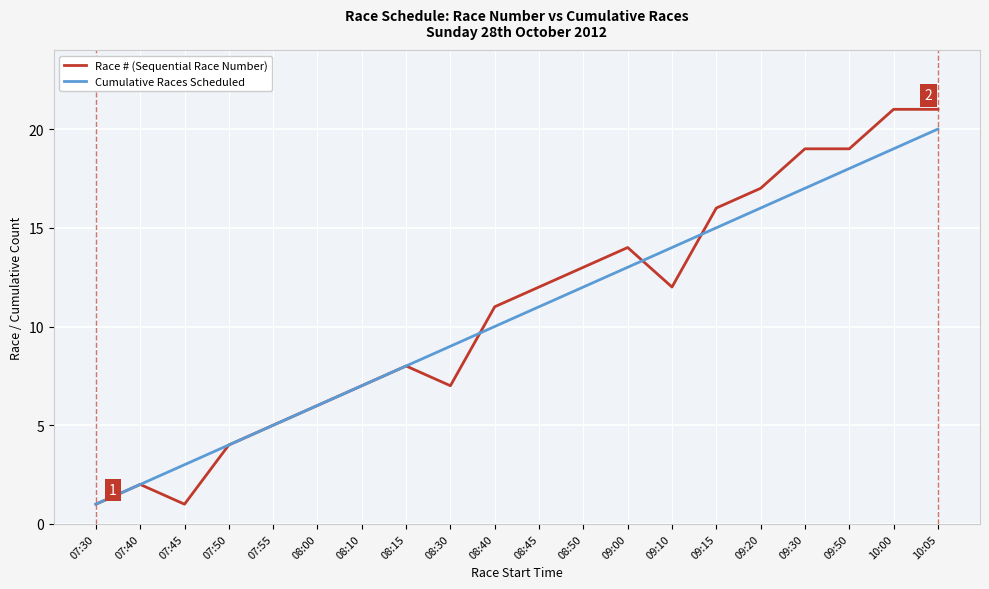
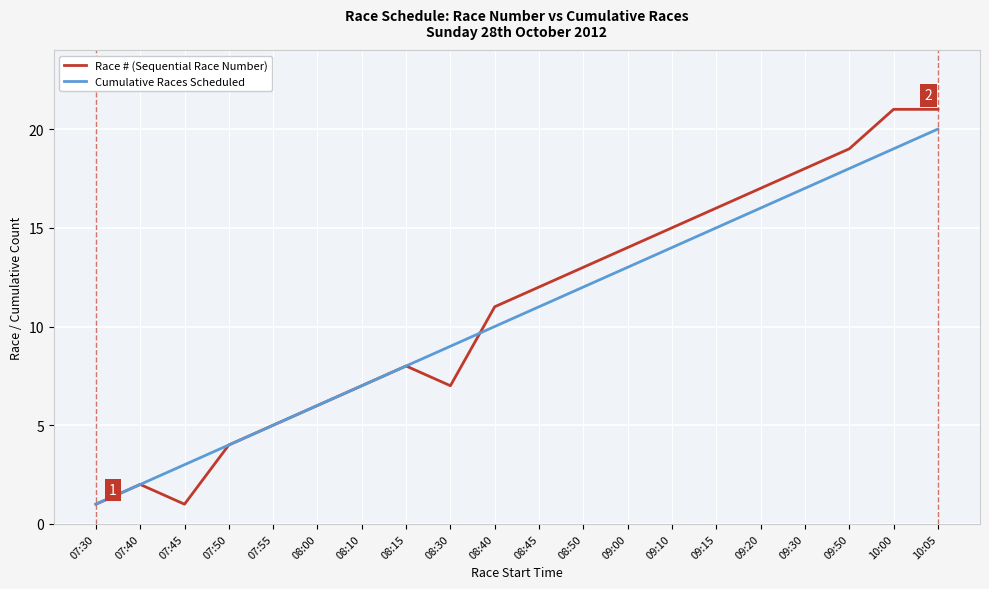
  {
    "Race # (Sequential Race Number)": {
      "07:45": 1,
      "08:30": 7,
      "08:40": 11,
      "08:45": 12,
      "08:50": 13,
      "09:00": 14,
-     "09:10": 12,
+     "09:10": 15,
      "09:15": 16,
      "09:20": 17,
-     "09:30": 19,
+     "09:30": 18,
      "09:50": 19,
      "10:00": 21
    },
    "Cumulative Races Scheduled": {
      "07:45": 3,
      "08:30": 9,
      "08:40": 10,
      "08:45": 11,
      "08:50": 12,
      "09:00": 13,
      "09:10": 14,
      "09:15": 15,
      "09:20": 16,
      "09:30": 17,
      "09:50": 18,
      "10:00": 19,
      "10:05": 20
    }
  }
